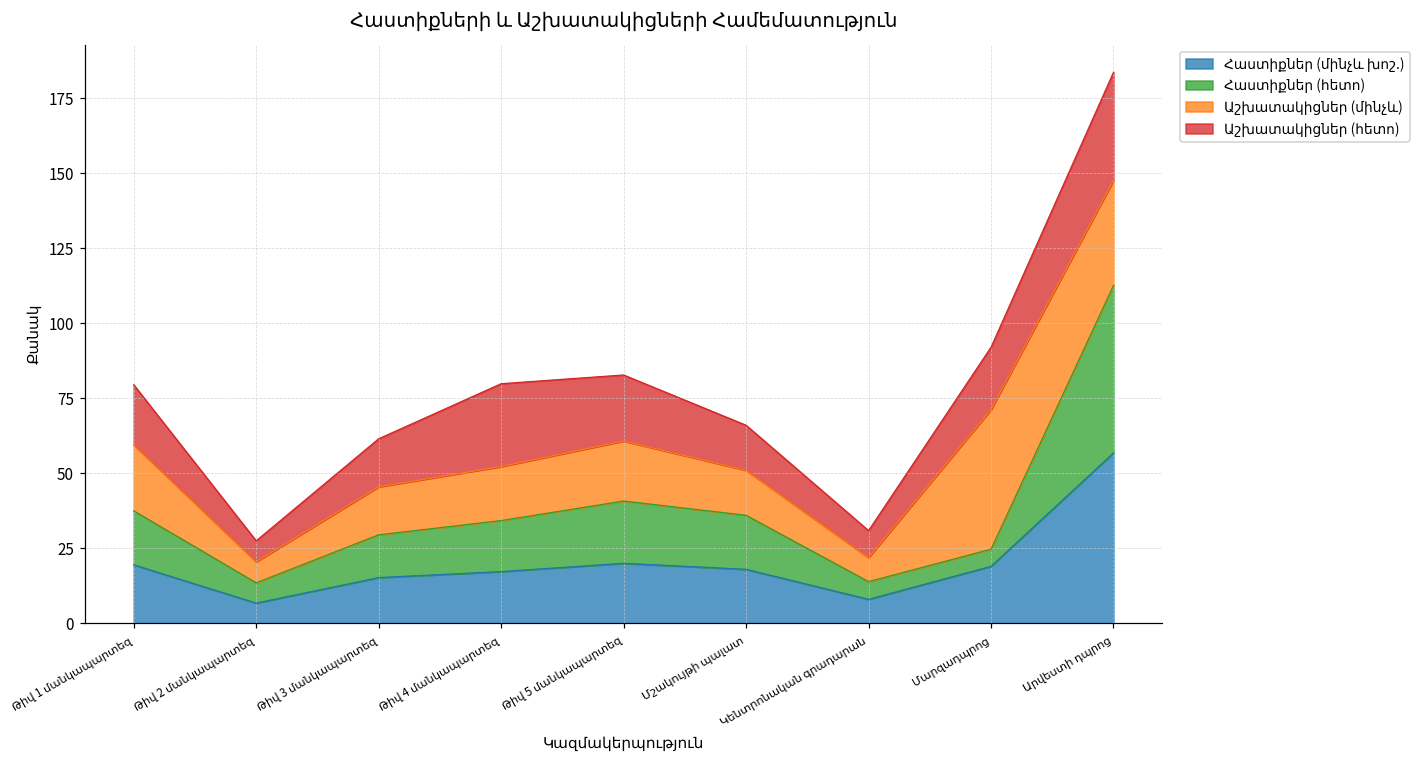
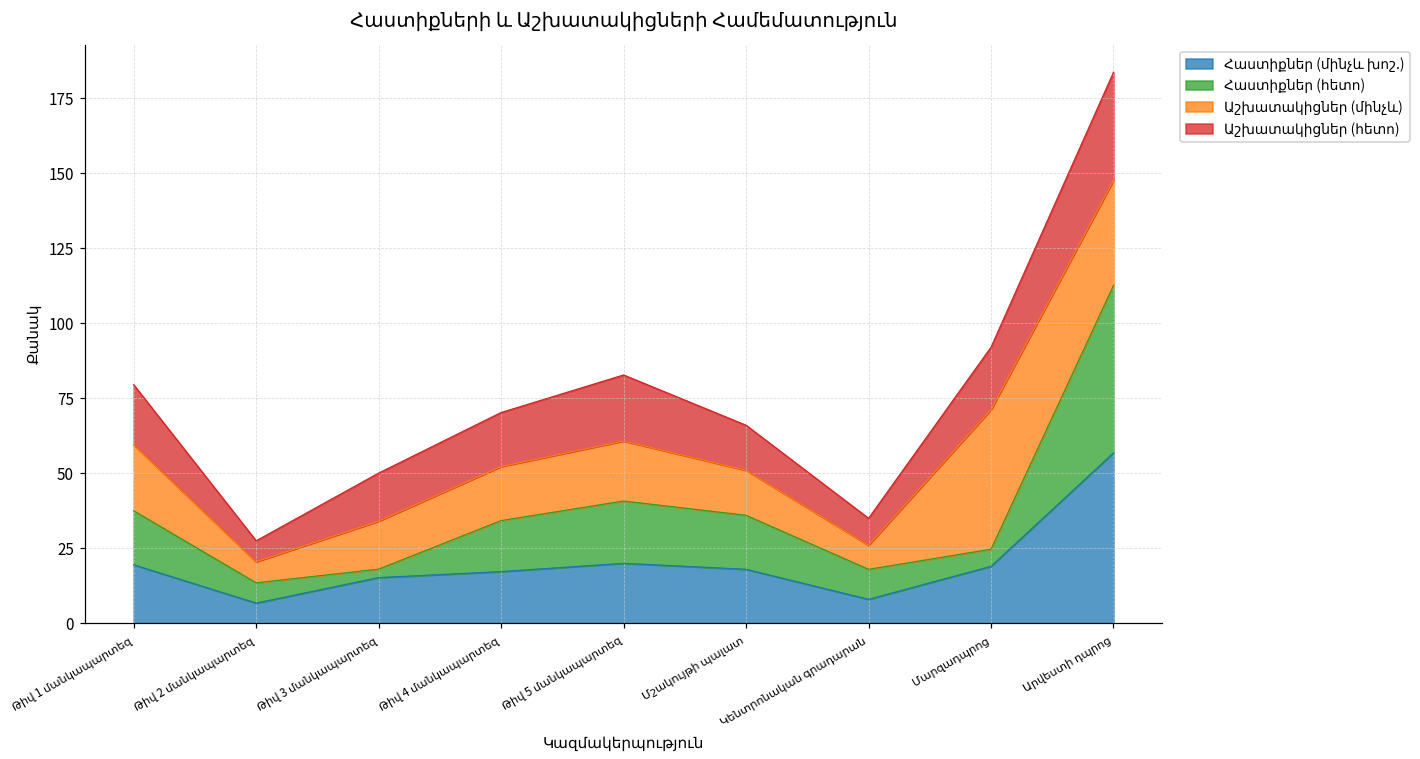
  {
    "Հաստիքներ (մինչև խոշ.)": {
      "Թիվ 1 մանկապարտեզ": 20,
      "Թիվ 2 մանկապարտեզ": 7,
      "Թիվ 3 մանկապարտեզ": 15,
      "Թիվ 4 մանկապարտեզ": 17,
      "Թիվ 5 մանկապարտեզ": 20,
      "Մշակույթի պալատ": 18,
      "Կենտրոնական գրադարան": 8,
      "Մարզադպրոց": 19,
      "Արվեստի դպրոց": 57
    },
    "Հաստիքներ (հետո)": {
      "Թիվ 1 մանկապարտեզ": 18,
      "Թիվ 2 մանկապարտեզ": 7,
-     "Թիվ 3 մանկապարտեզ": 14,
+     "Թիվ 3 մանկապարտեզ": 3,
      "Թիվ 4 մանկապարտեզ": 17,
      "Թիվ 5 մանկապարտեզ": 21,
      "Մշակույթի պալատ": 18,
-     "Կենտրոնական գրադարան": 6,
+     "Կենտրոնական գրադարան": 10,
      "Մարզադպրոց": 6,
      "Արվեստի դպրոց": 56
    },
    "Աշխատակիցներ (մինչև)": {
      "Թիվ 1 մանկապարտեզ": 22,
      "Թիվ 2 մանկապարտեզ": 7,
      "Թիվ 3 մանկապարտեզ": 16,
      "Թիվ 4 մանկապարտեզ": 18,
      "Թիվ 5 մանկապարտեզ": 20,
      "Մշակույթի պալատ": 15,
      "Կենտրոնական գրադարան": 8,
      "Մարզադպրոց": 47,
      "Արվեստի դպրոց": 35
    },
    "Աշխատակիցներ (հետո)": {
      "Թիվ 1 մանկապարտեզ": 20,
      "Թիվ 2 մանկապարտեզ": 7,
      "Թիվ 3 մանկապարտեզ": 16,
-     "Թիվ 4 մանկապարտեզ": 28,
+     "Թիվ 4 մանկապարտեզ": 18,
      "Թիվ 5 մանկապարտեզ": 22,
      "Մշակույթի պալատ": 15,
      "Կենտրոնական գրադարան": 9,
      "Մարզադպրոց": 21,
      "Արվեստի դպրոց": 36
    }
  }
